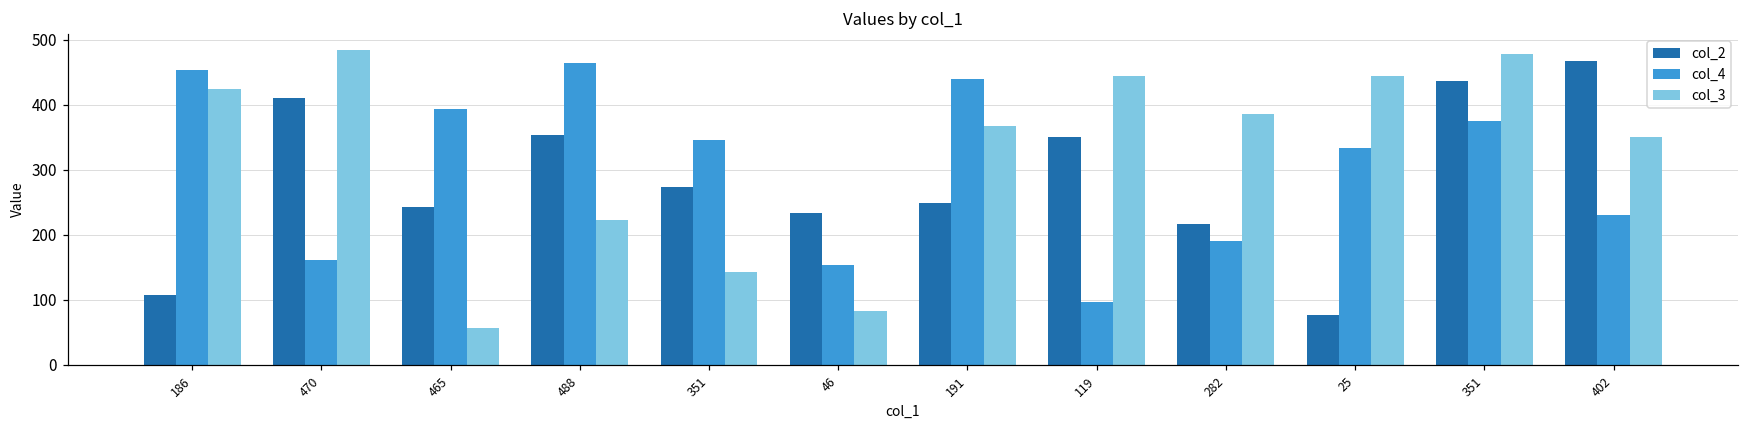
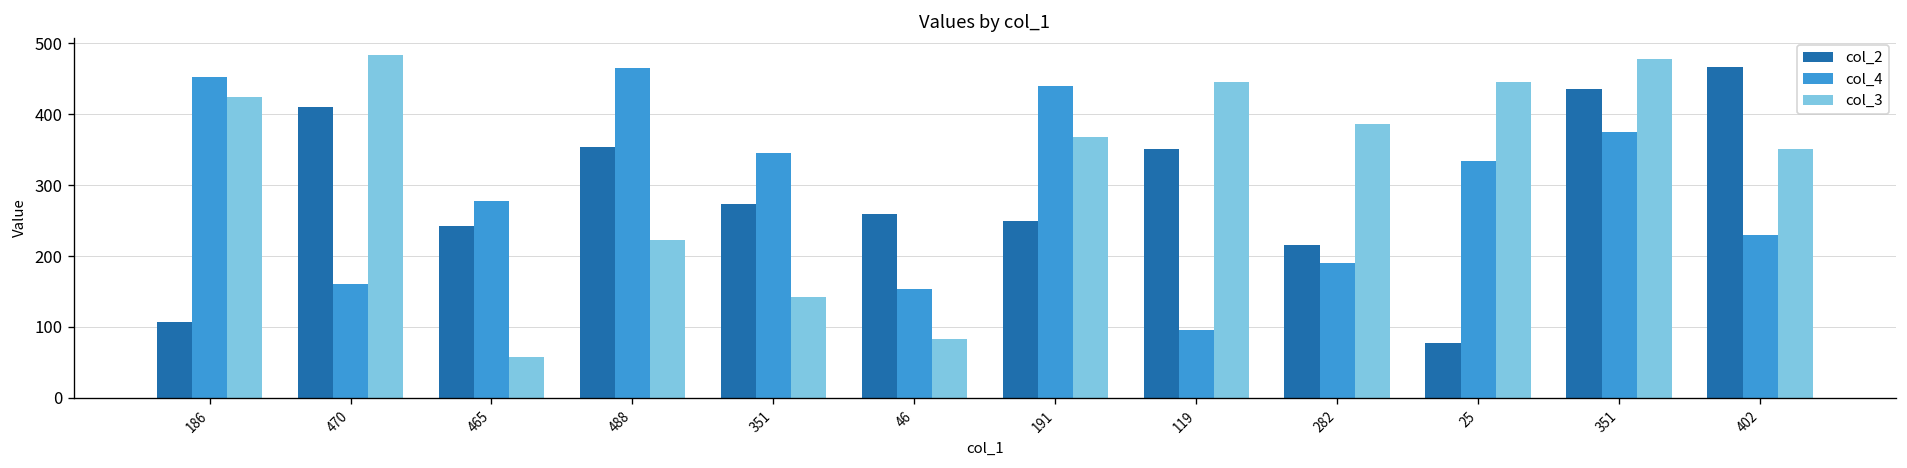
  {
    "col_2": {
      "186": 110,
      "470": 410,
      "465": 240,
      "488": 350,
-     "46": 230,
+     "46": 260,
      "191": 250,
      "119": 350,
      "282": 220,
      "25": 80,
      "402": 470
    },
    "col_4": {
      "186": 450,
      "470": 160,
-     "465": 390,
+     "465": 280,
      "488": 470,
      "46": 150,
      "191": 440,
      "119": 100,
      "282": 190,
      "25": 330,
      "402": 230
    },
    "col_3": {
      "186": 430,
      "470": 480,
      "465": 60,
      "488": 220,
      "46": 80,
      "191": 370,
      "119": 450,
      "282": 390,
      "25": 450,
      "402": 350
    }
  }
